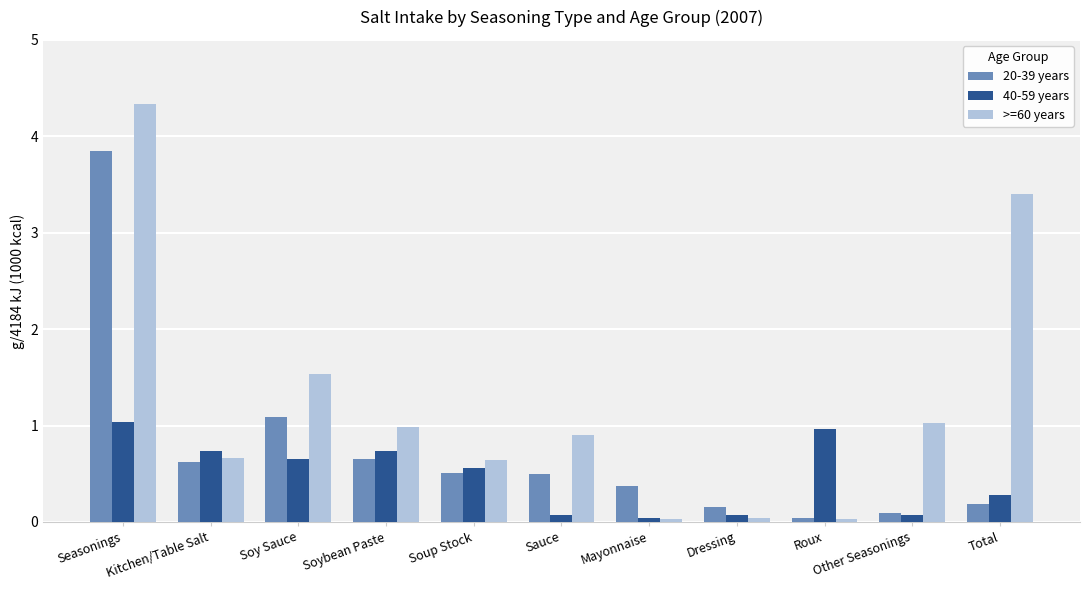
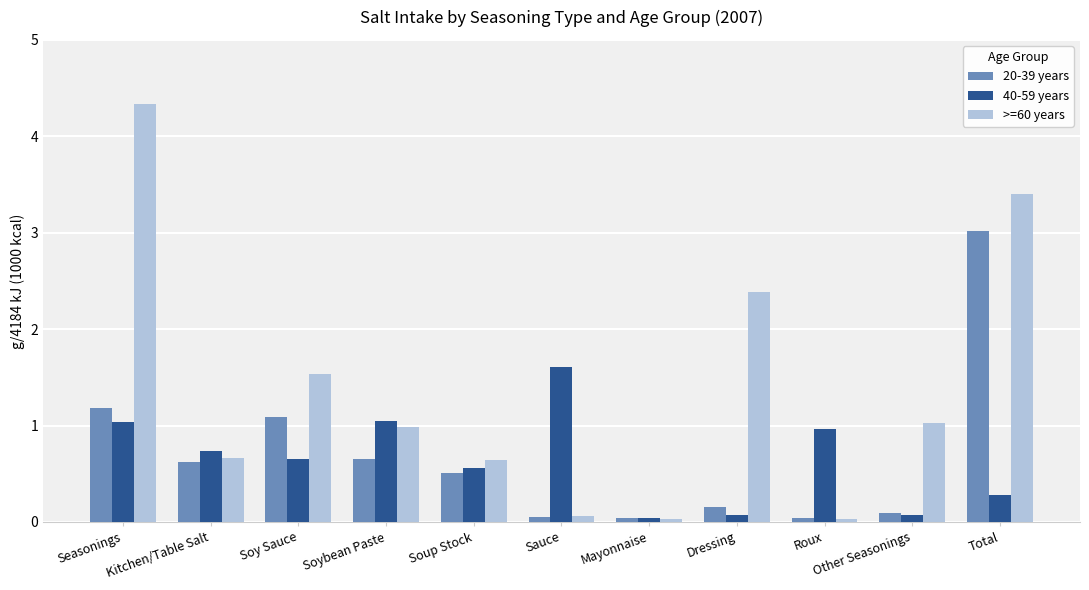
  {
    "20-39 years": {
-     "Seasonings": 3.9,
+     "Seasonings": 1.2,
      "Kitchen/Table Salt": 0.6,
      "Soy Sauce": 1.1,
      "Soybean Paste": 0.7,
      "Soup Stock": 0.5,
-     "Sauce": 0.5,
-     "Mayonnaise": 0.4,
+     "Sauce": 0.1,
+     "Mayonnaise": 0.0,
      "Dressing": 0.2,
      "Roux": 0.0,
      "Other Seasonings": 0.1,
-     "Total": 0.2
+     "Total": 3.0
    },
    "40-59 years": {
      "Seasonings": 1.0,
      "Kitchen/Table Salt": 0.7,
      "Soy Sauce": 0.7,
-     "Soybean Paste": 0.7,
+     "Soybean Paste": 1.1,
      "Soup Stock": 0.6,
-     "Sauce": 0.1,
+     "Sauce": 1.6,
      "Mayonnaise": 0.0,
      "Dressing": 0.1,
      "Roux": 1.0,
      "Other Seasonings": 0.1,
      "Total": 0.3
    },
    ">=60 years": {
      "Seasonings": 4.3,
      "Kitchen/Table Salt": 0.7,
      "Soy Sauce": 1.5,
      "Soybean Paste": 1.0,
      "Soup Stock": 0.6,
-     "Sauce": 0.9,
+     "Sauce": 0.1,
      "Mayonnaise": 0.0,
-     "Dressing": 0.0,
+     "Dressing": 2.4,
      "Roux": 0.0,
      "Other Seasonings": 1.0,
      "Total": 3.4
    }
  }
